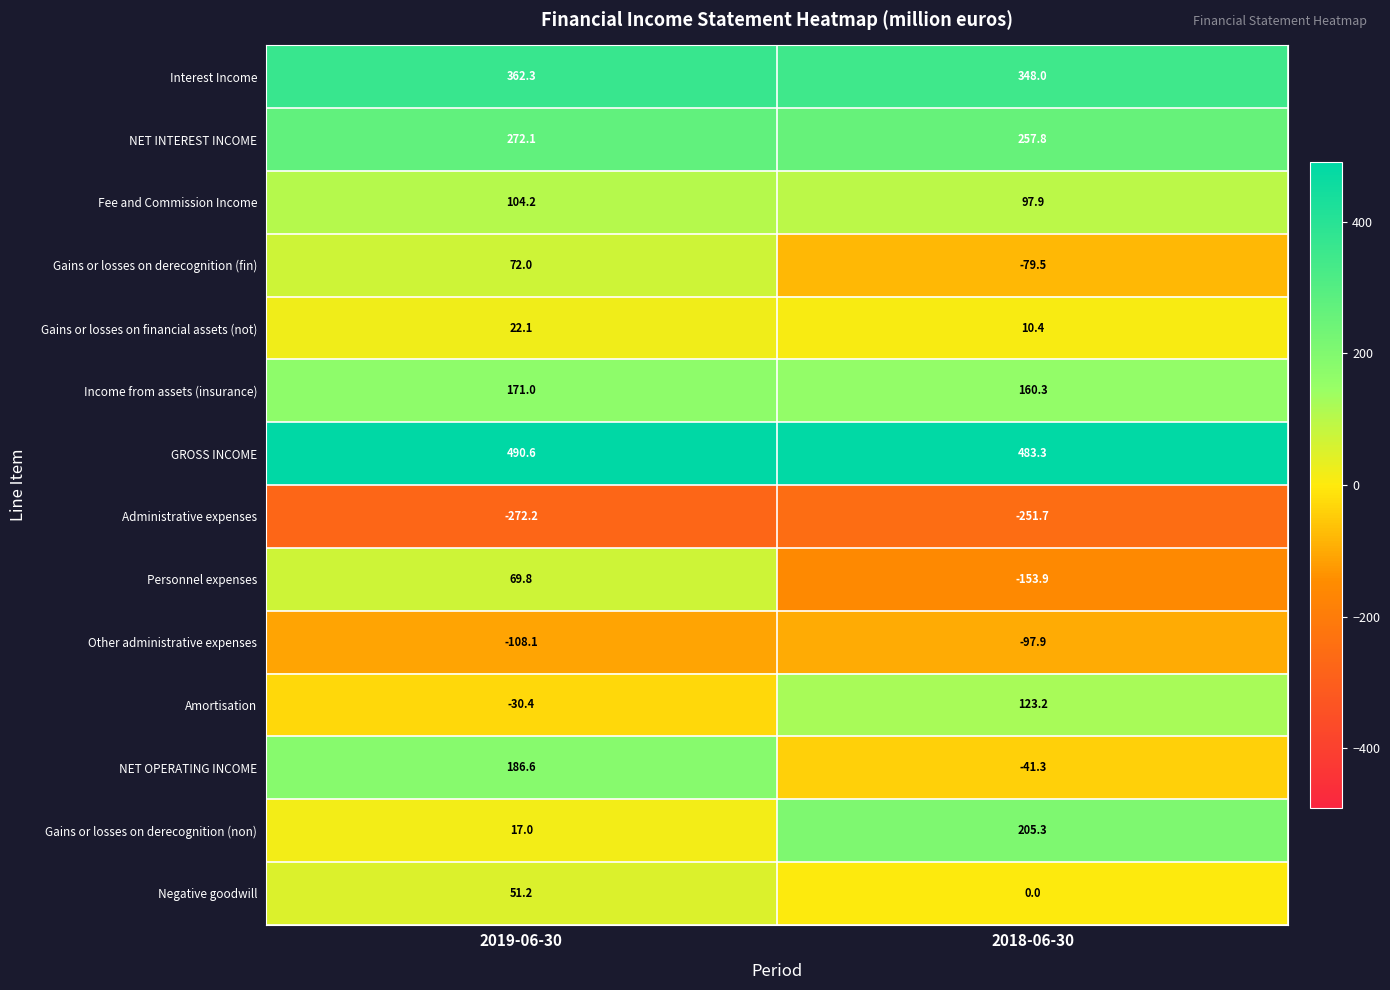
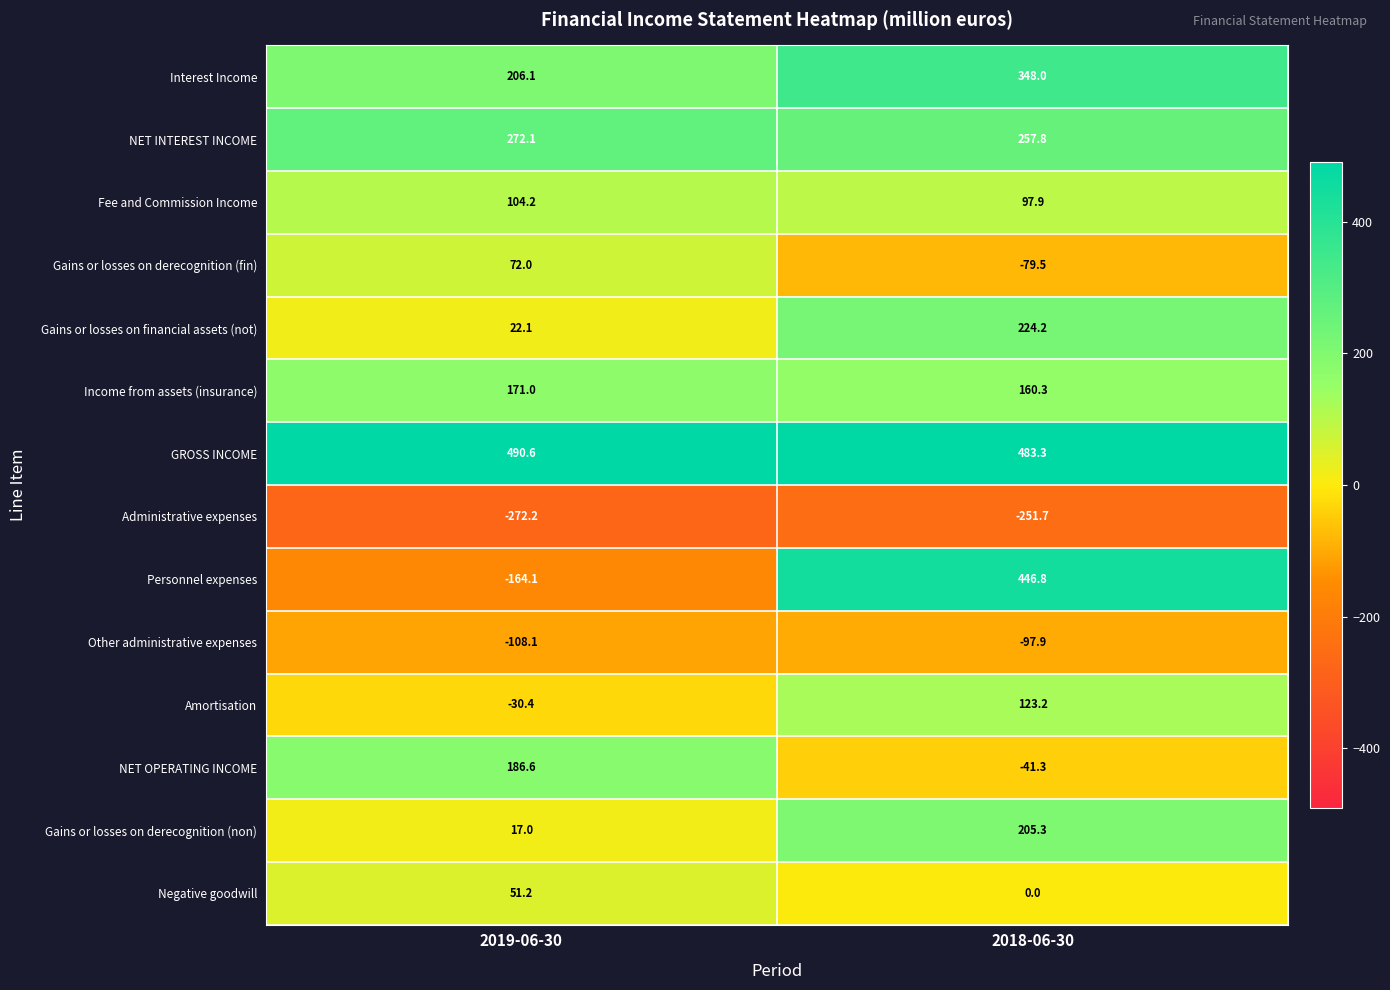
  {
    "Interest Income": {
-     "2019-06-30": 362.3,
+     "2019-06-30": 206.1,
      "2018-06-30": 348.0
    },
    "NET INTEREST INCOME": {
      "2019-06-30": 272.1,
      "2018-06-30": 257.8
    },
    "Fee and Commission Income": {
      "2019-06-30": 104.2,
      "2018-06-30": 97.9
    },
    "Gains or losses on derecognition (fin)": {
      "2019-06-30": 72.0,
      "2018-06-30": -79.5
    },
    "Gains or losses on financial assets (not)": {
      "2019-06-30": 22.1,
-     "2018-06-30": 10.4
+     "2018-06-30": 224.2
    },
    "Income from assets (insurance)": {
      "2019-06-30": 171.0,
      "2018-06-30": 160.3
    },
    "GROSS INCOME": {
      "2019-06-30": 490.6,
      "2018-06-30": 483.3
    },
    "Administrative expenses": {
      "2019-06-30": -272.2,
      "2018-06-30": -251.7
    },
    "Personnel expenses": {
-     "2019-06-30": 69.8,
-     "2018-06-30": -153.9
+     "2019-06-30": -164.1,
+     "2018-06-30": 446.8
    },
    "Other administrative expenses": {
      "2019-06-30": -108.1,
      "2018-06-30": -97.9
    },
    "Amortisation": {
      "2019-06-30": -30.4,
      "2018-06-30": 123.2
    },
    "NET OPERATING INCOME": {
      "2019-06-30": 186.6,
      "2018-06-30": -41.3
    },
    "Gains or losses on derecognition (non)": {
      "2019-06-30": 17.0,
      "2018-06-30": 205.3
    },
    "Negative goodwill": {
      "2019-06-30": 51.2,
      "2018-06-30": 0.0
    }
  }
